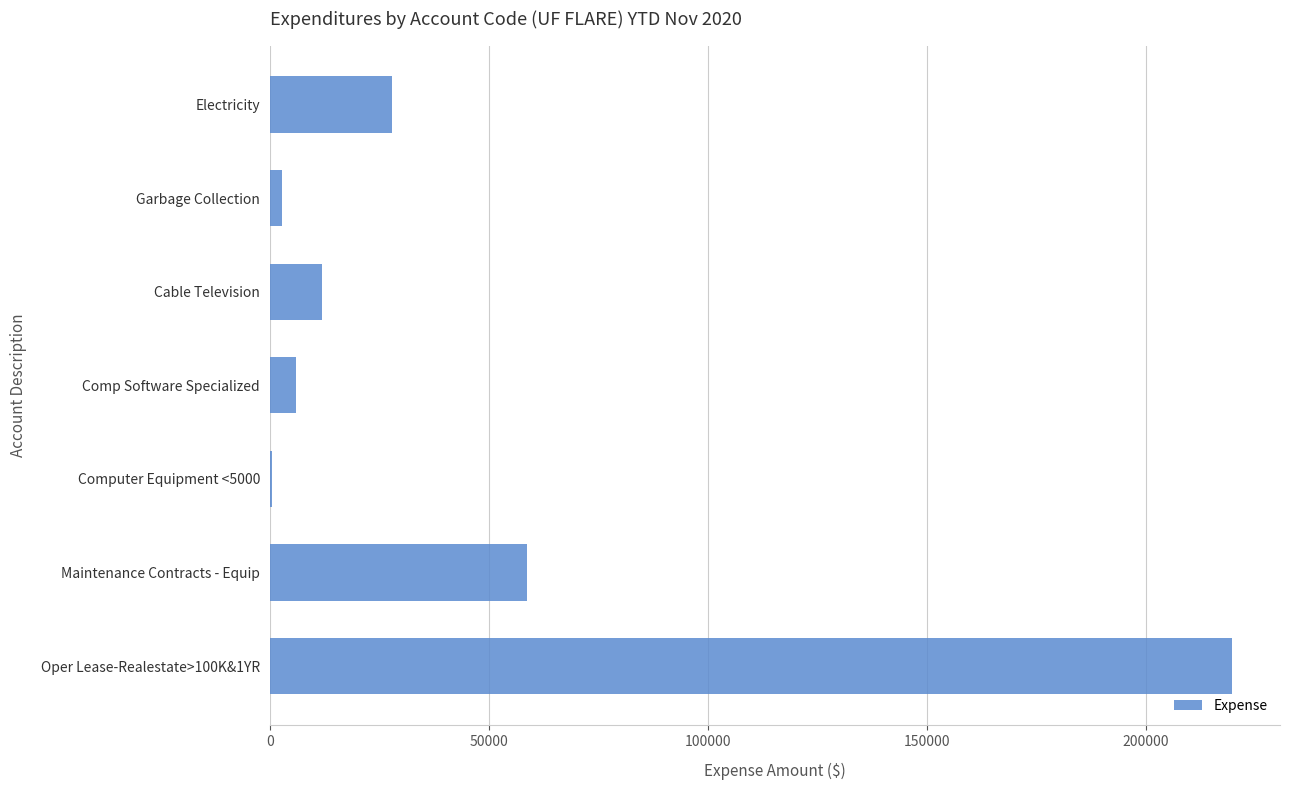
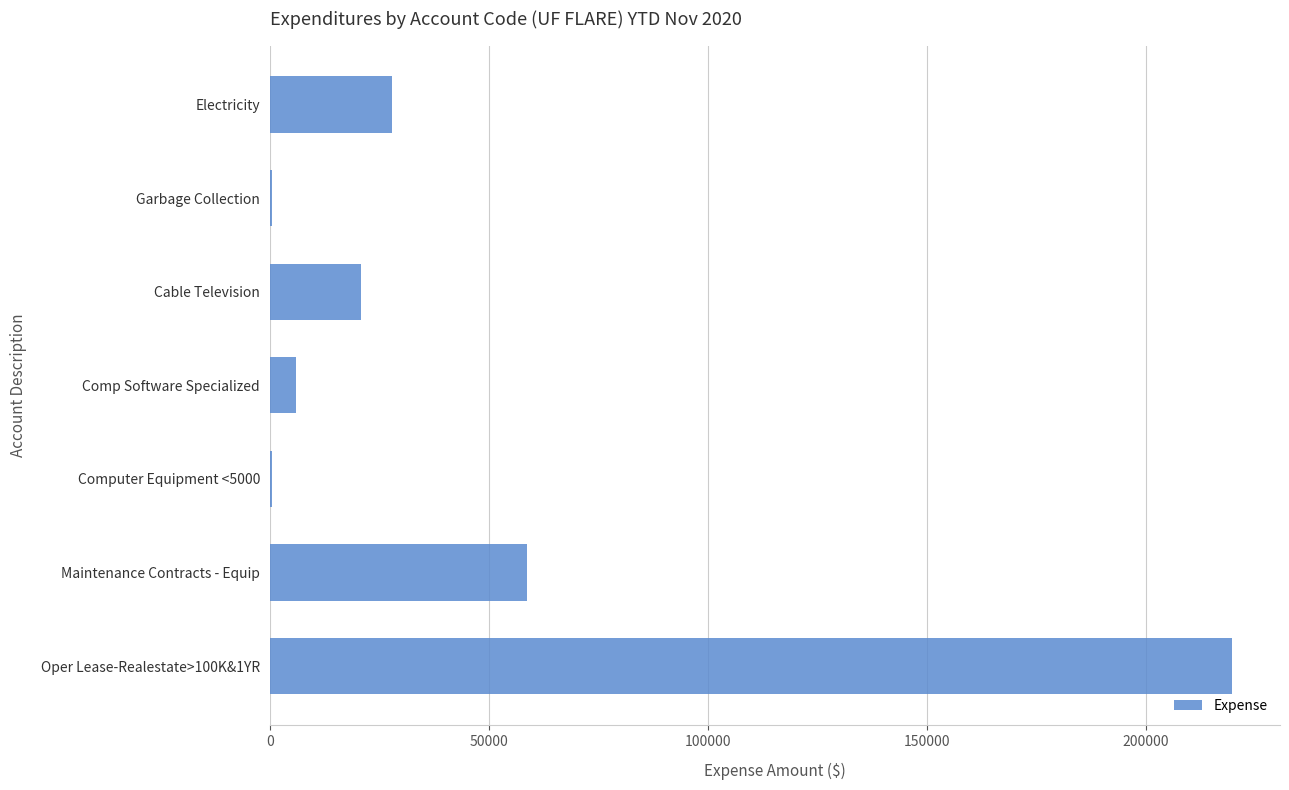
  {
    "Electricity": 28000,
-   "Garbage Collection": 3000,
-   "Cable Television": 12000,
+   "Garbage Collection": 1000,
+   "Cable Television": 21000,
    "Comp Software Specialized": 6000,
    "Maintenance Contracts - Equip": 59000,
    "Oper Lease-Realestate>100K&1YR": 220000
  }
